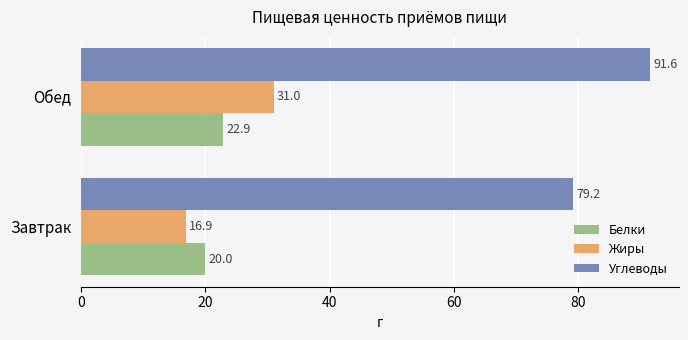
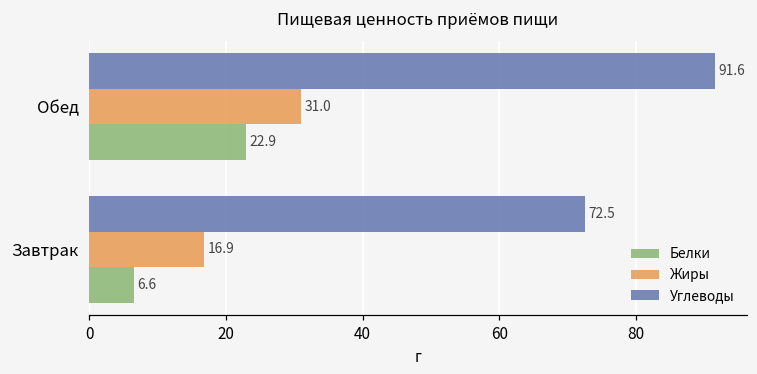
  {
    "Белки": {
      "Обед": 22.9,
-     "Завтрак": 20.0
+     "Завтрак": 6.6
    },
    "Жиры": {
      "Обед": 31.0,
      "Завтрак": 16.9
    },
    "Углеводы": {
      "Обед": 91.6,
-     "Завтрак": 79.2
+     "Завтрак": 72.5
    }
  }
